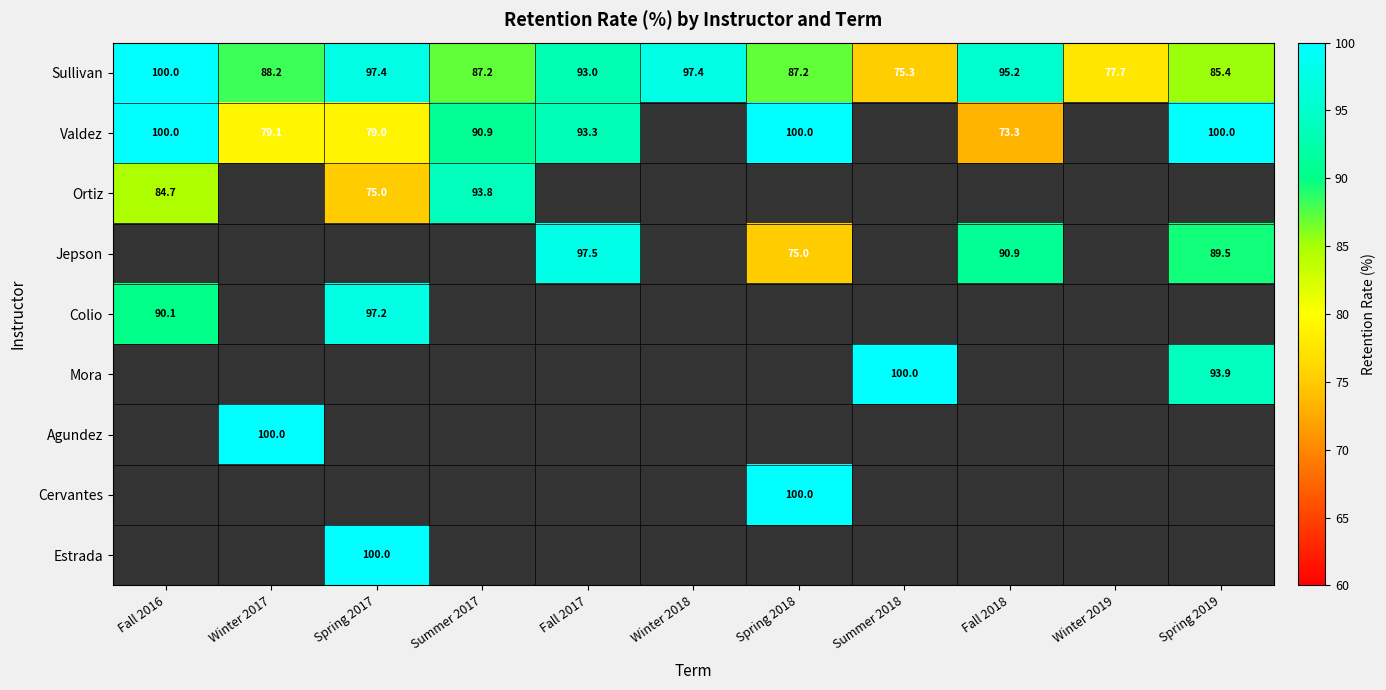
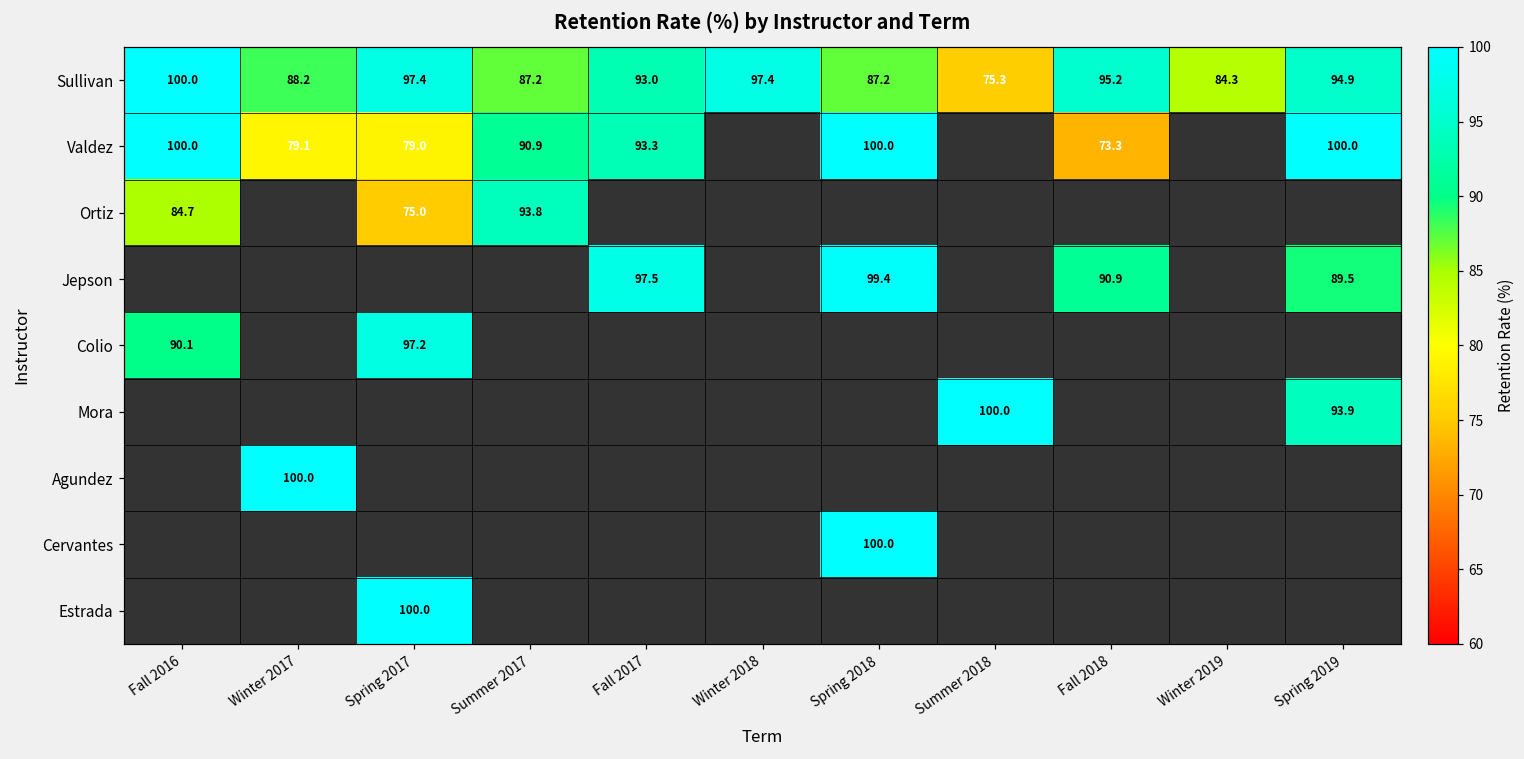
  {
    "Sullivan": {
      "Fall 2016": 100.0,
      "Winter 2017": 88.2,
      "Spring 2017": 97.4,
      "Summer 2017": 87.2,
      "Fall 2017": 93.0,
      "Winter 2018": 97.4,
      "Spring 2018": 87.2,
      "Summer 2018": 75.3,
      "Fall 2018": 95.2,
-     "Winter 2019": 77.7,
-     "Spring 2019": 85.4
+     "Winter 2019": 84.3,
+     "Spring 2019": 94.9
    },
    "Valdez": {
      "Fall 2016": 100.0,
      "Winter 2017": 79.1,
      "Spring 2017": 79.0,
      "Summer 2017": 90.9,
      "Fall 2017": 93.3,
      "Spring 2018": 100.0,
      "Fall 2018": 73.3,
      "Spring 2019": 100.0
    },
    "Ortiz": {
      "Fall 2016": 84.7,
      "Spring 2017": 75.0,
      "Summer 2017": 93.8
    },
    "Jepson": {
      "Fall 2017": 97.5,
-     "Spring 2018": 75.0,
+     "Spring 2018": 99.4,
      "Fall 2018": 90.9,
      "Spring 2019": 89.5
    },
    "Colio": {
      "Fall 2016": 90.1,
      "Spring 2017": 97.2
    },
    "Mora": {
      "Summer 2018": 100.0,
      "Spring 2019": 93.9
    },
    "Agundez": {
      "Winter 2017": 100.0
    },
    "Cervantes": {
      "Spring 2018": 100.0
    },
    "Estrada": {
      "Spring 2017": 100.0
    }
  }
